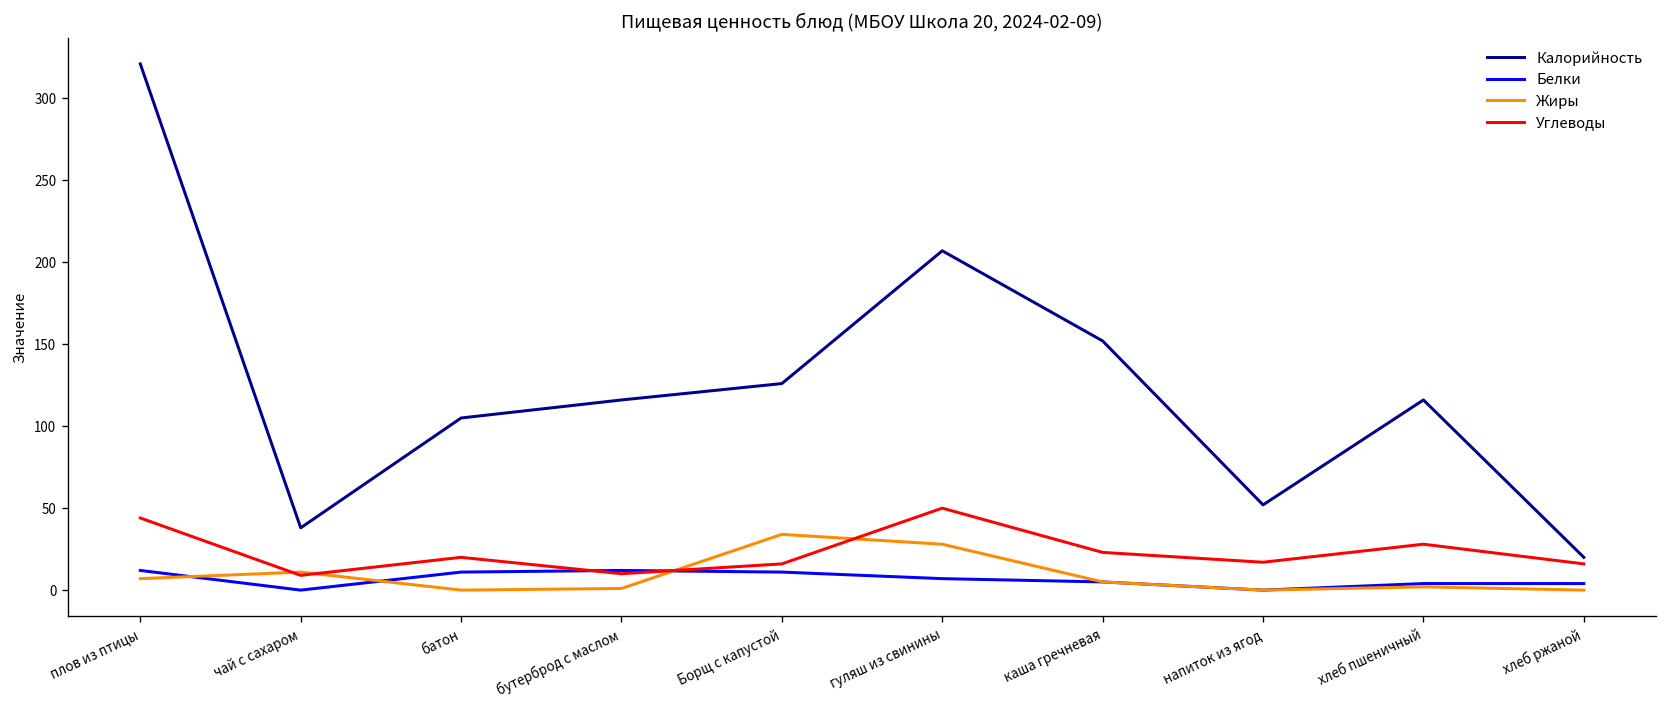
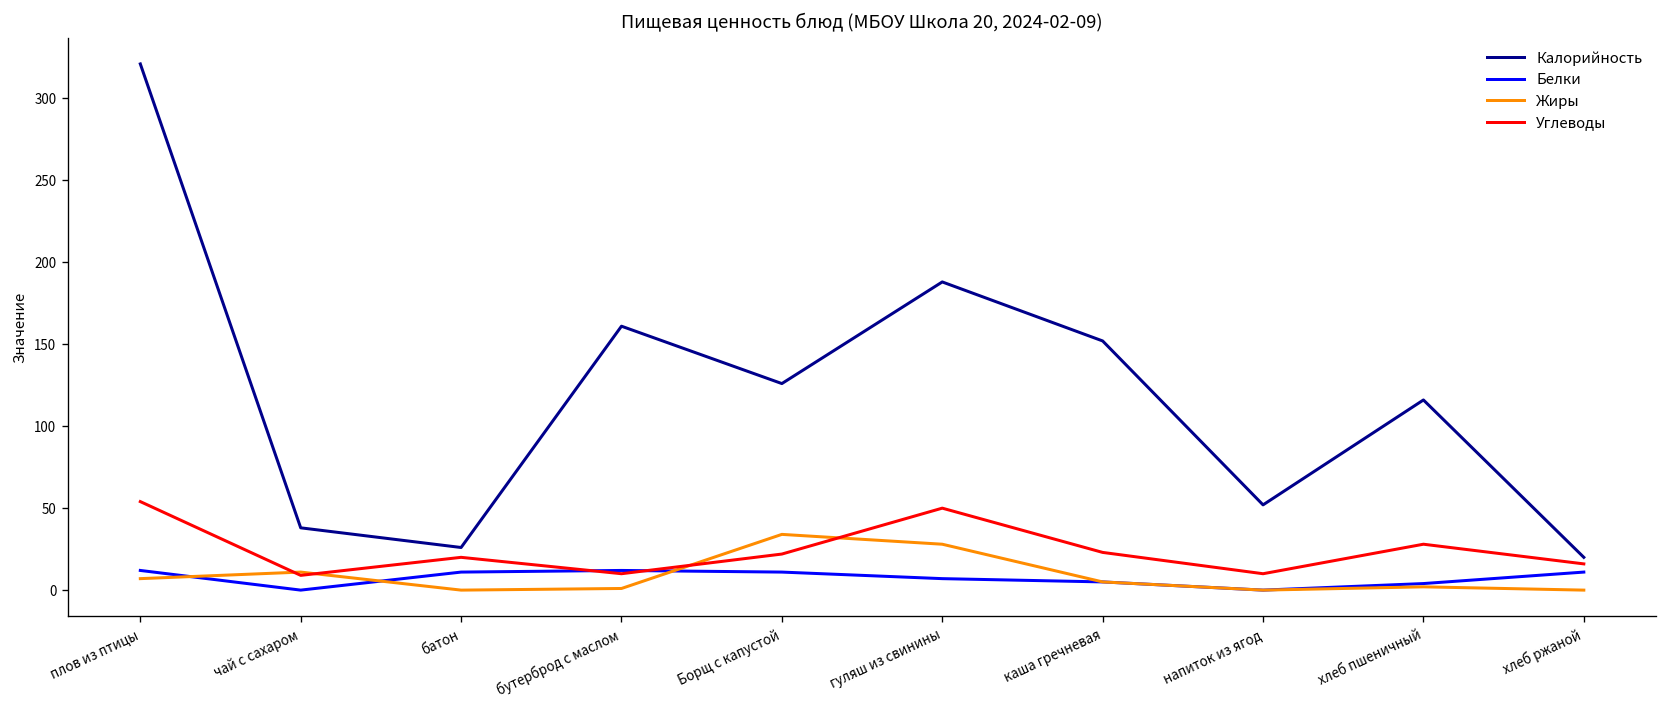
  {
    "Калорийность": {
      "плов из птицы": 321,
      "чай с сахаром": 38,
-     "батон": 105,
-     "бутерброд с маслом": 116,
+     "батон": 26,
+     "бутерброд с маслом": 161,
      "Борщ с капустой": 126,
-     "гуляш из свинины": 207,
+     "гуляш из свинины": 188,
      "каша гречневая": 152,
      "напиток из ягод": 52,
      "хлеб пшеничный": 116,
      "хлеб ржаной": 20
    },
    "Белки": {
      "плов из птицы": 12,
      "чай с сахаром": 0,
      "батон": 11,
      "бутерброд с маслом": 12,
      "Борщ с капустой": 11,
      "гуляш из свинины": 7,
      "хлеб пшеничный": 4,
-     "хлеб ржаной": 4
+     "хлеб ржаной": 11
    },
    "Жиры": {
      "плов из птицы": 7,
      "чай с сахаром": 11,
      "батон": 0,
      "бутерброд с маслом": 1,
      "Борщ с капустой": 34,
      "гуляш из свинины": 28,
      "хлеб пшеничный": 2,
      "хлеб ржаной": 0
    },
    "Углеводы": {
-     "плов из птицы": 44,
+     "плов из птицы": 54,
      "чай с сахаром": 9,
      "батон": 20,
      "бутерброд с маслом": 10,
-     "Борщ с капустой": 16,
+     "Борщ с капустой": 22,
      "гуляш из свинины": 50,
      "каша гречневая": 23,
-     "напиток из ягод": 17,
+     "напиток из ягод": 10,
      "хлеб пшеничный": 28,
      "хлеб ржаной": 16
    }
  }
